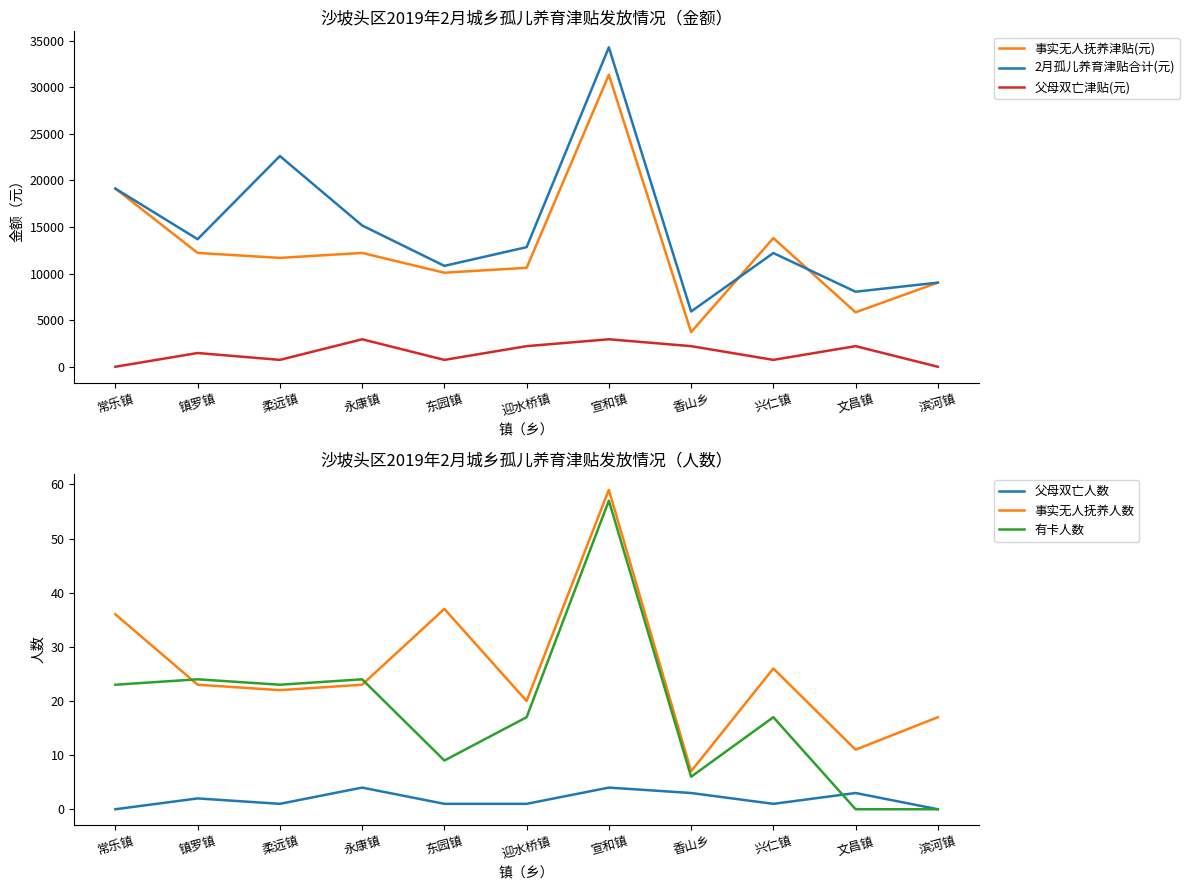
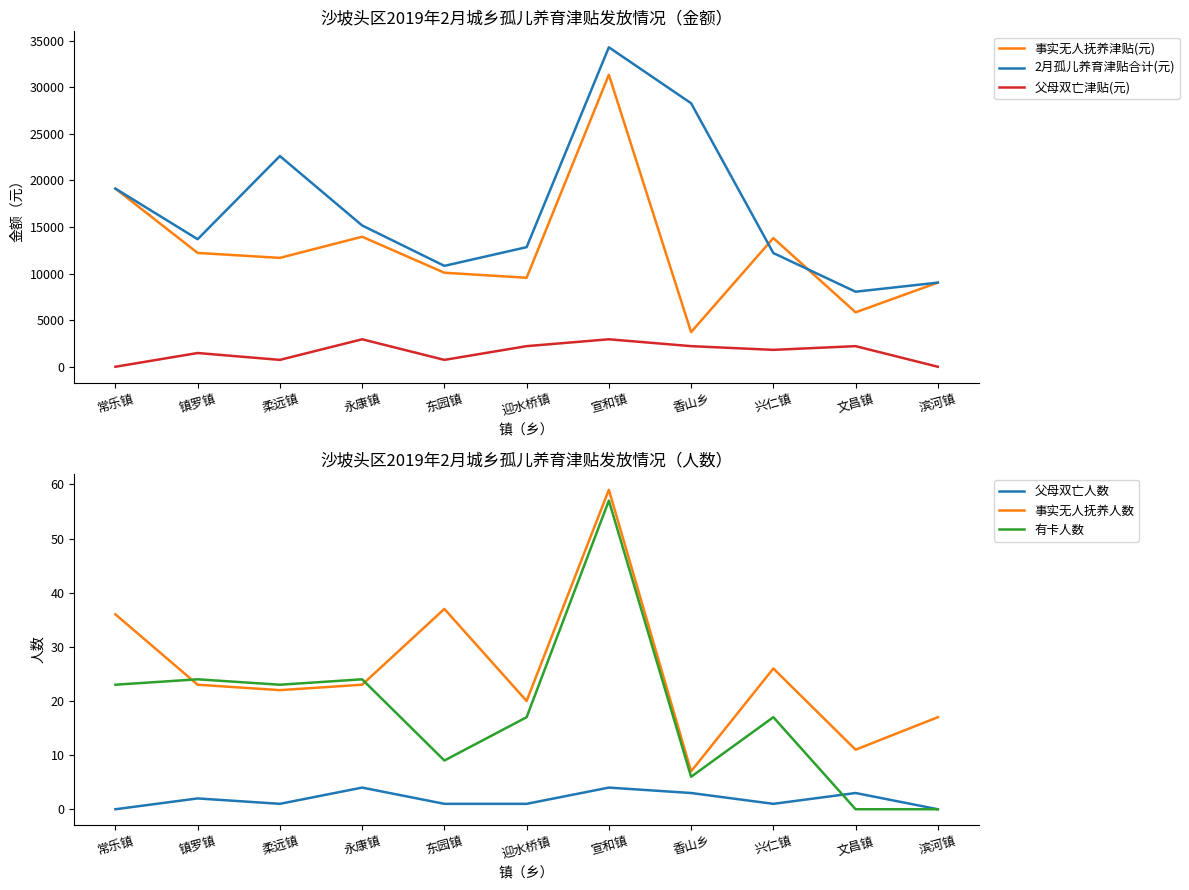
  {
    "沙坡头区2019年2月城乡孤儿养育津贴发放情况（金额）": {
      "事实无人抚养津贴(元)": {
        "镇罗镇": 12000,
        "柔远镇": 12000,
-       "永康镇": 12000,
+       "永康镇": 14000,
        "东园镇": 10000,
-       "迎水桥镇": 11000,
+       "迎水桥镇": 10000,
        "宣和镇": 31000,
        "香山乡": 4000,
        "兴仁镇": 14000,
        "文昌镇": 6000
      },
      "2月孤儿养育津贴合计(元)": {
        "镇罗镇": 14000,
        "柔远镇": 23000,
        "永康镇": 15000,
        "东园镇": 11000,
        "迎水桥镇": 13000,
        "宣和镇": 34000,
-       "香山乡": 6000,
+       "香山乡": 28000,
        "兴仁镇": 12000,
        "文昌镇": 8000
      },
      "父母双亡津贴(元)": {
        "常乐镇": 0,
        "镇罗镇": 1000,
        "柔远镇": 1000,
        "永康镇": 3000,
        "东园镇": 1000,
        "迎水桥镇": 2000,
        "宣和镇": 3000,
        "香山乡": 2000,
-       "兴仁镇": 1000,
+       "兴仁镇": 2000,
        "文昌镇": 2000,
        "滨河镇": 0
      }
    },
    "沙坡头区2019年2月城乡孤儿养育津贴发放情况（人数）": {
      "父母双亡人数": {
        "常乐镇": 0,
        "镇罗镇": 2,
        "柔远镇": 1,
        "永康镇": 4,
        "东园镇": 1,
        "迎水桥镇": 1,
        "宣和镇": 4,
        "香山乡": 3,
        "兴仁镇": 1,
        "文昌镇": 3
      },
      "事实无人抚养人数": {
        "常乐镇": 36,
        "镇罗镇": 23,
        "柔远镇": 22,
        "永康镇": 23,
        "东园镇": 37,
        "迎水桥镇": 20,
        "宣和镇": 59,
        "香山乡": 7,
        "兴仁镇": 26,
        "文昌镇": 11,
        "滨河镇": 17
      },
      "有卡人数": {
        "常乐镇": 23,
        "镇罗镇": 24,
        "柔远镇": 23,
        "永康镇": 24,
        "东园镇": 9,
        "迎水桥镇": 17,
        "宣和镇": 57,
        "香山乡": 6,
        "兴仁镇": 17,
        "文昌镇": 0
      }
    }
  }
